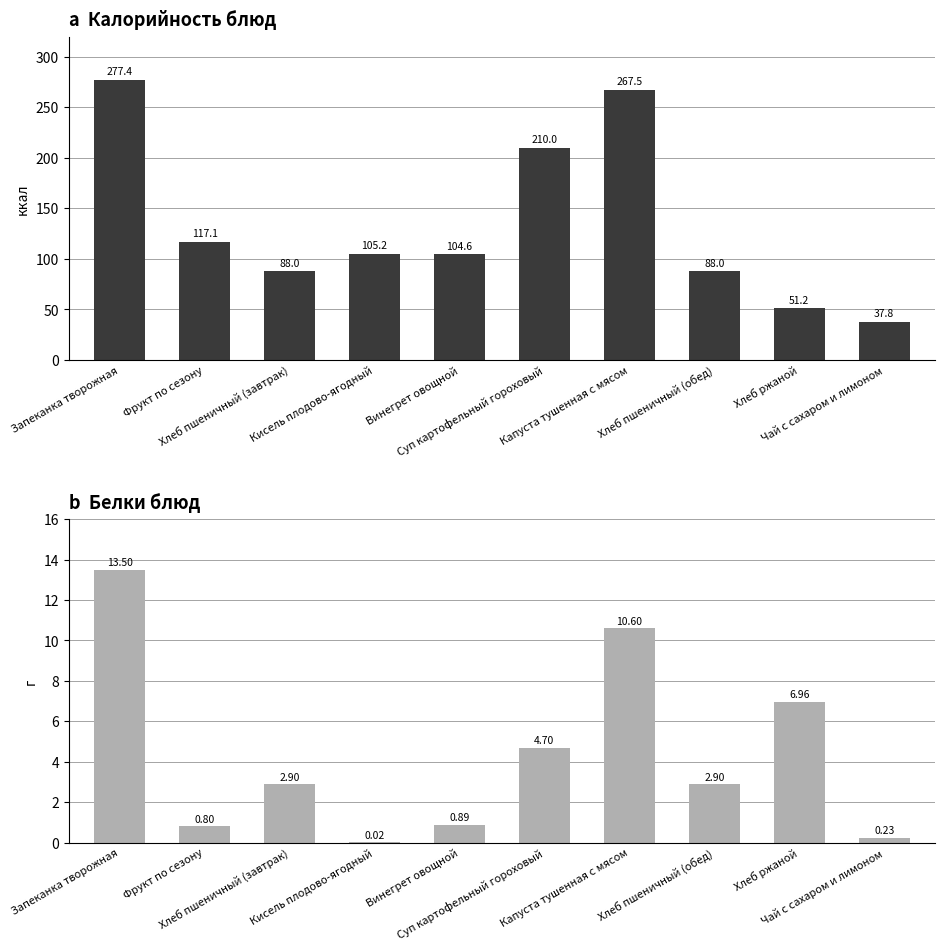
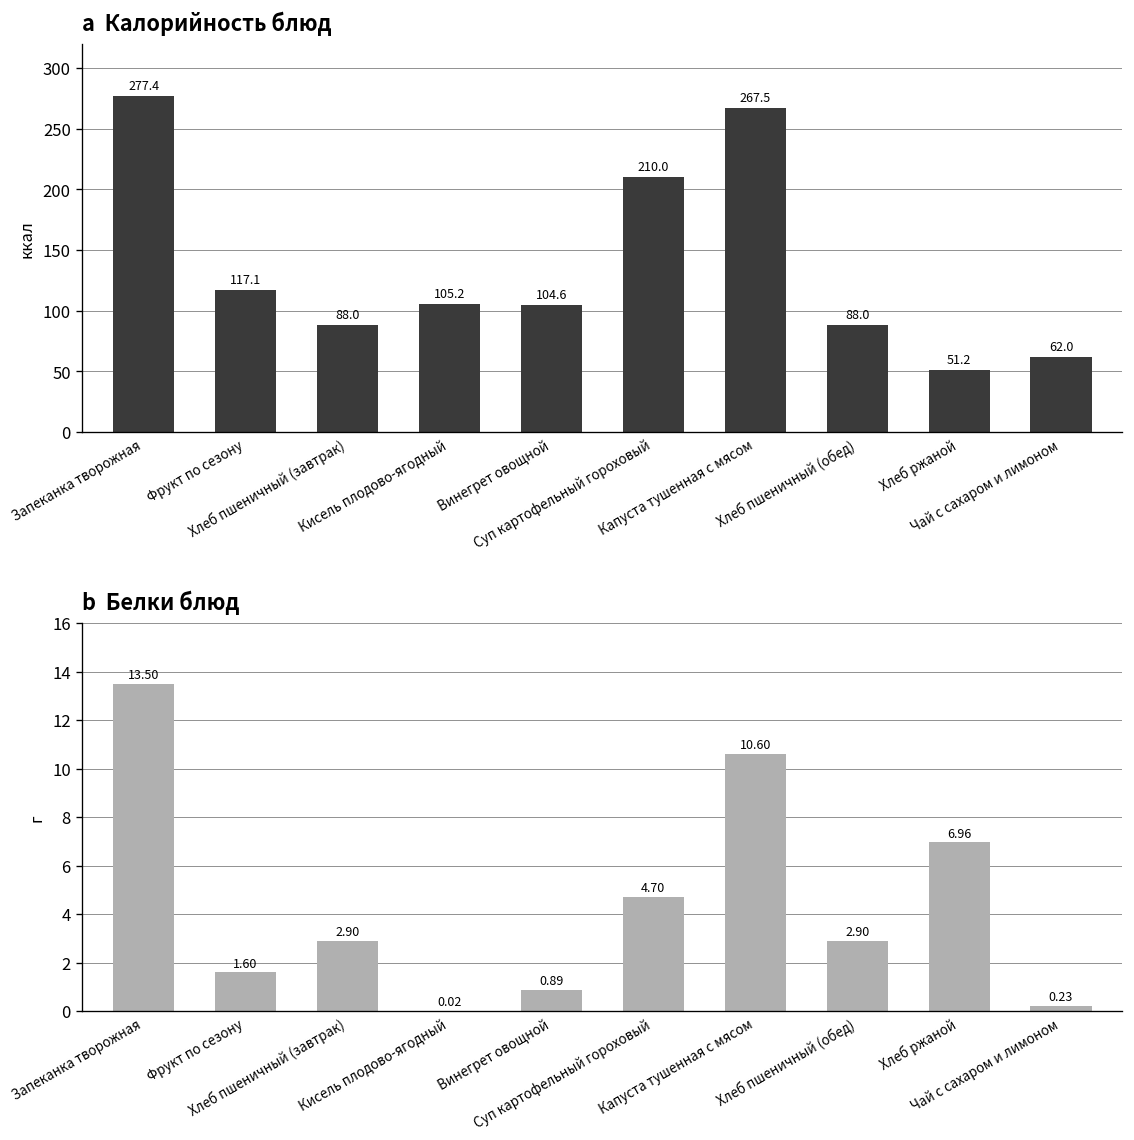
  {
    "a Калорийность блюд": {
      "Запеканка творожная": 277.4,
      "Фрукт по сезону": 117.1,
      "Хлеб пшеничный (завтрак)": 88.0,
      "Кисель плодово-ягодный": 105.2,
      "Винегрет овощной": 104.6,
      "Суп картофельный гороховый": 210.0,
      "Капуста тушенная с мясом": 267.5,
      "Хлеб пшеничный (обед)": 88.0,
      "Хлеб ржаной": 51.2,
-     "Чай с сахаром и лимоном": 37.8
+     "Чай с сахаром и лимоном": 62.0
    },
    "b Белки блюд": {
      "Запеканка творожная": 13.50,
-     "Фрукт по сезону": 0.80,
+     "Фрукт по сезону": 1.60,
      "Хлеб пшеничный (завтрак)": 2.90,
      "Кисель плодово-ягодный": 0.02,
      "Винегрет овощной": 0.89,
      "Суп картофельный гороховый": 4.70,
      "Капуста тушенная с мясом": 10.60,
      "Хлеб пшеничный (обед)": 2.90,
      "Хлеб ржаной": 6.96,
      "Чай с сахаром и лимоном": 0.23
    }
  }
